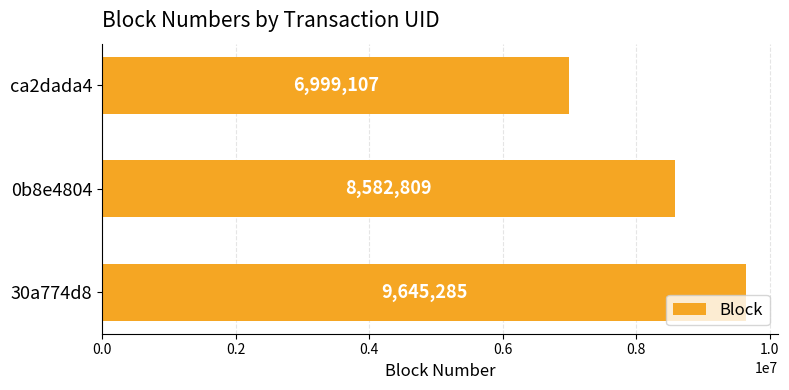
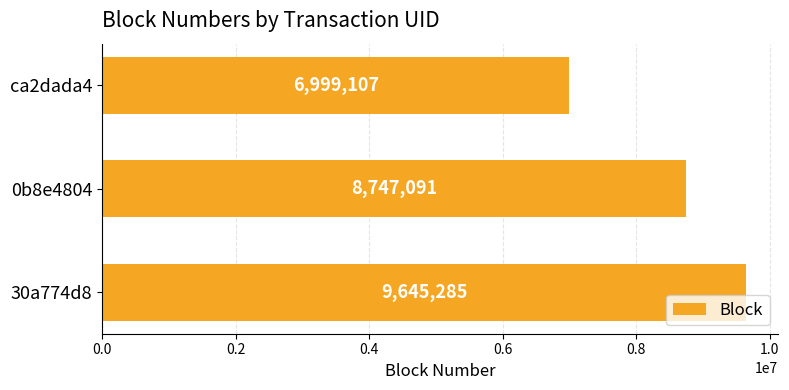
  {
    "ca2dada4": "6,999,107",
-   "0b8e4804": "8,582,809",
+   "0b8e4804": "8,747,091",
    "30a774d8": "9,645,285"
  }
